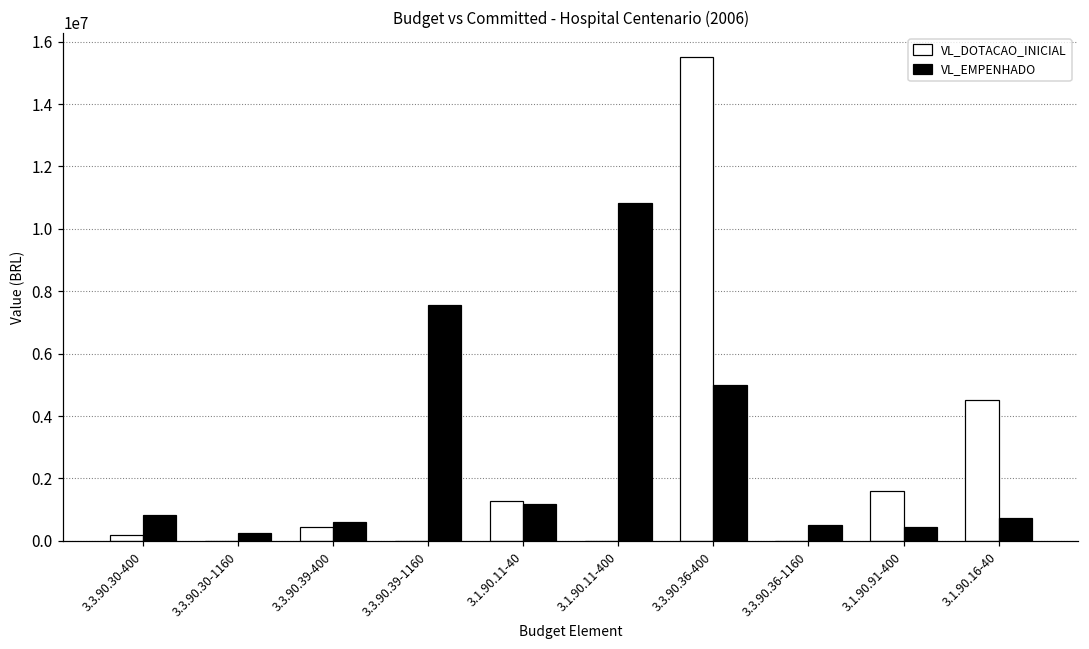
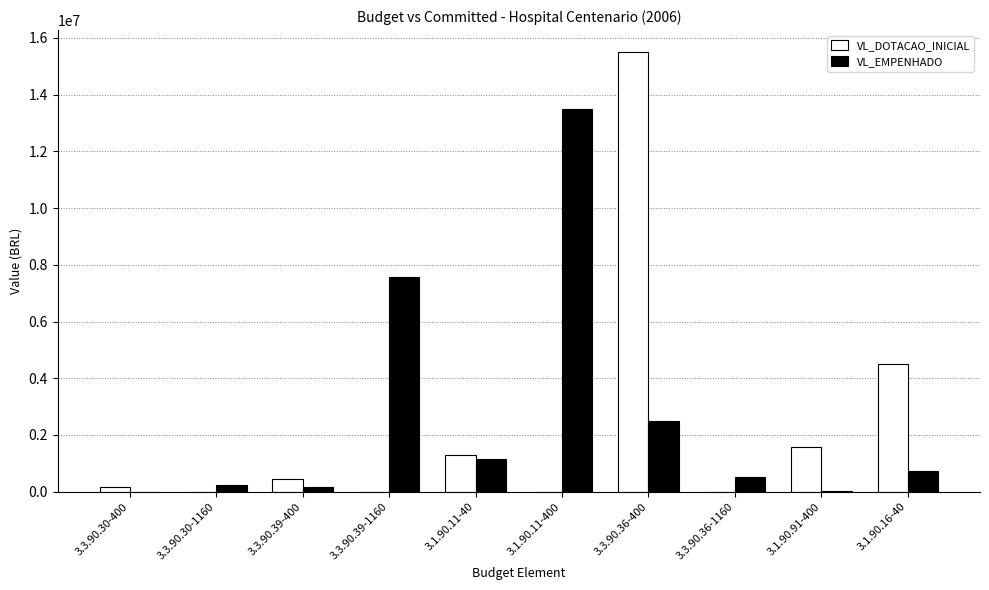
  {
    "VL_DOTACAO_INICIAL": {
      "3.3.90.30-400": 200000,
      "3.3.90.30-1160": 0,
      "3.3.90.39-400": 400000,
      "3.3.90.39-1160": 0,
      "3.1.90.11-40": 1300000,
      "3.1.90.11-400": 0,
      "3.3.90.36-400": 15500000,
      "3.3.90.36-1160": 0,
      "3.1.90.91-400": 1600000,
      "3.1.90.16-40": 4500000
    },
    "VL_EMPENHADO": {
-     "3.3.90.30-400": 800000,
+     "3.3.90.30-400": 0,
      "3.3.90.30-1160": 300000,
-     "3.3.90.39-400": 600000,
+     "3.3.90.39-400": 200000,
      "3.3.90.39-1160": 7600000,
      "3.1.90.11-40": 1200000,
-     "3.1.90.11-400": 10800000,
-     "3.3.90.36-400": 5000000,
+     "3.1.90.11-400": 13500000,
+     "3.3.90.36-400": 2500000,
      "3.3.90.36-1160": 500000,
-     "3.1.90.91-400": 400000,
+     "3.1.90.91-400": 0,
      "3.1.90.16-40": 700000
    }
  }
